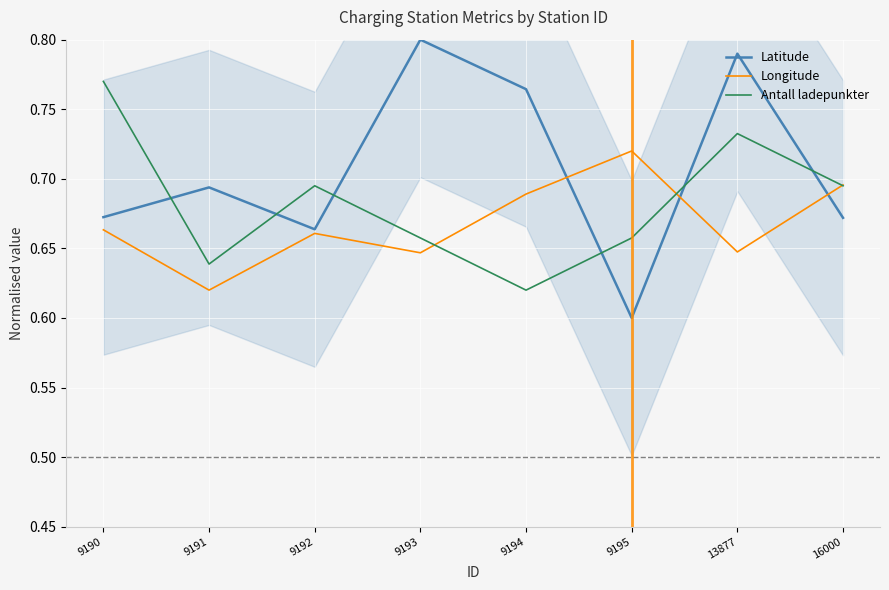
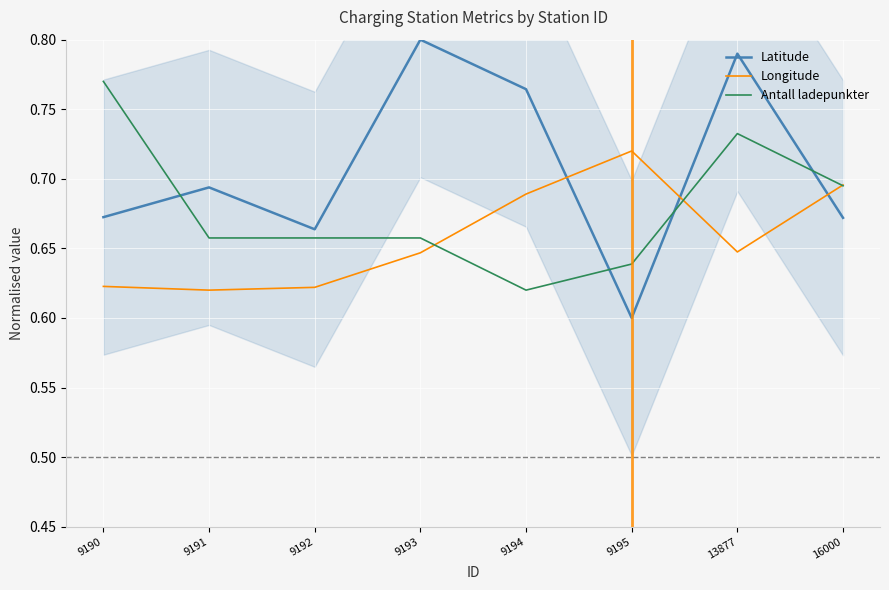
  {
    "Longitude": {
-     "9190": 0.663,
+     "9190": 0.623,
      "9191": 0.620,
-     "9192": 0.661,
+     "9192": 0.622,
      "9193": 0.647,
      "9194": 0.689,
      "9195": 0.720,
      "13877": 0.647
    },
    "Antall ladepunkter": {
-     "9191": 0.639,
-     "9192": 0.695,
+     "9191": 0.658,
+     "9192": 0.658,
      "9193": 0.658,
      "9194": 0.620,
-     "9195": 0.658,
+     "9195": 0.639,
      "13877": 0.732
    }
  }
